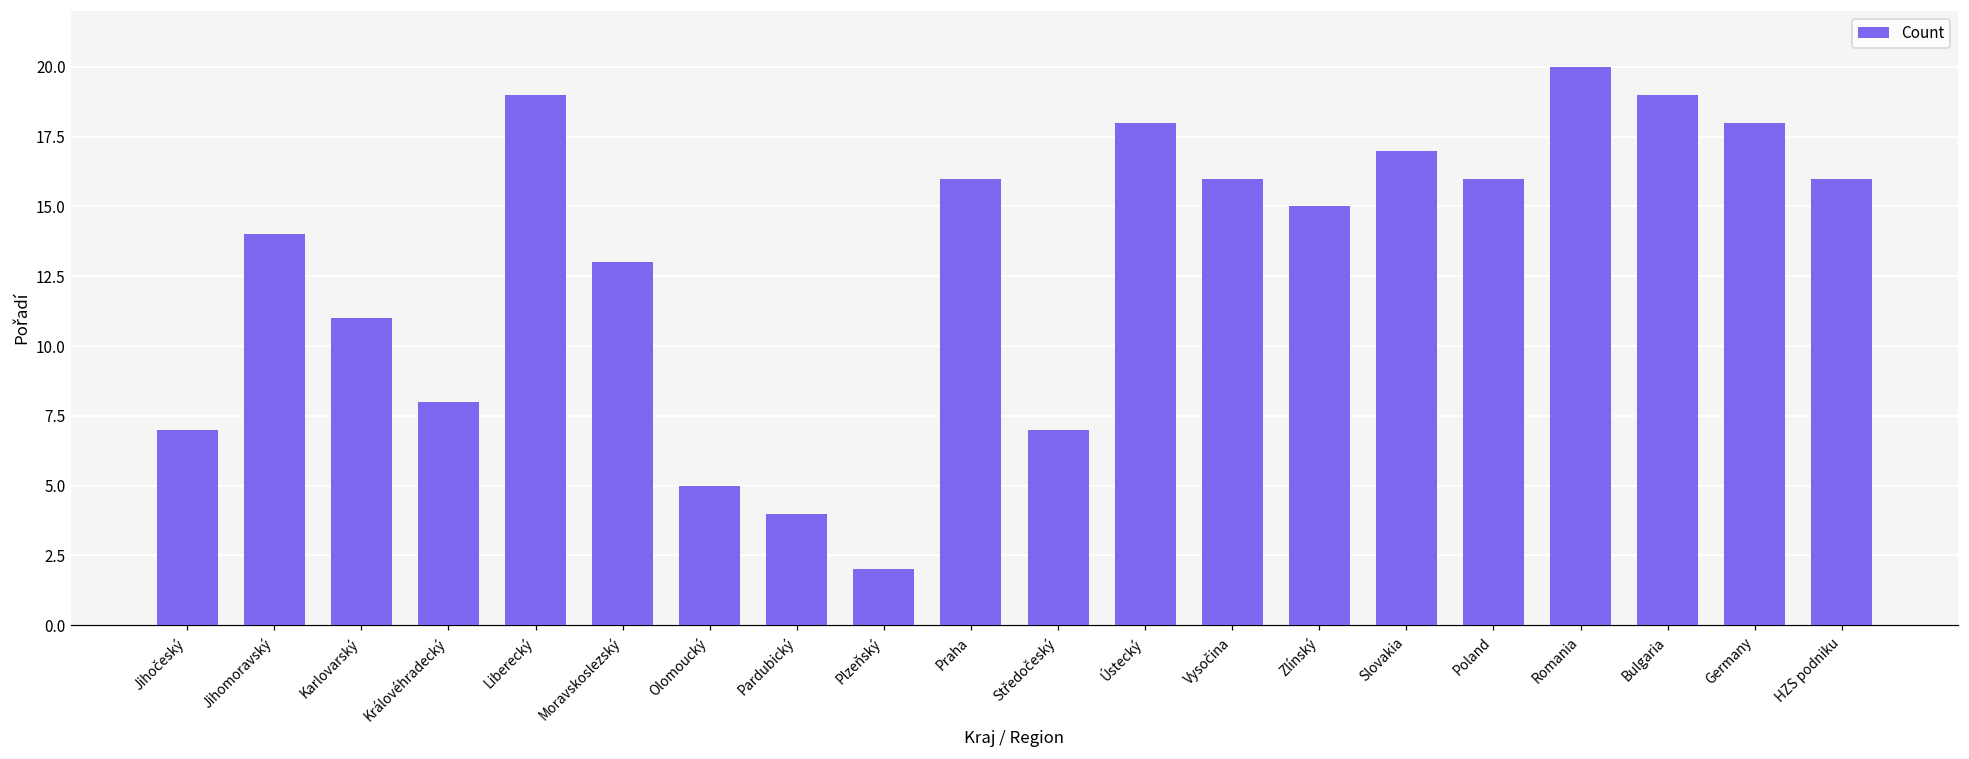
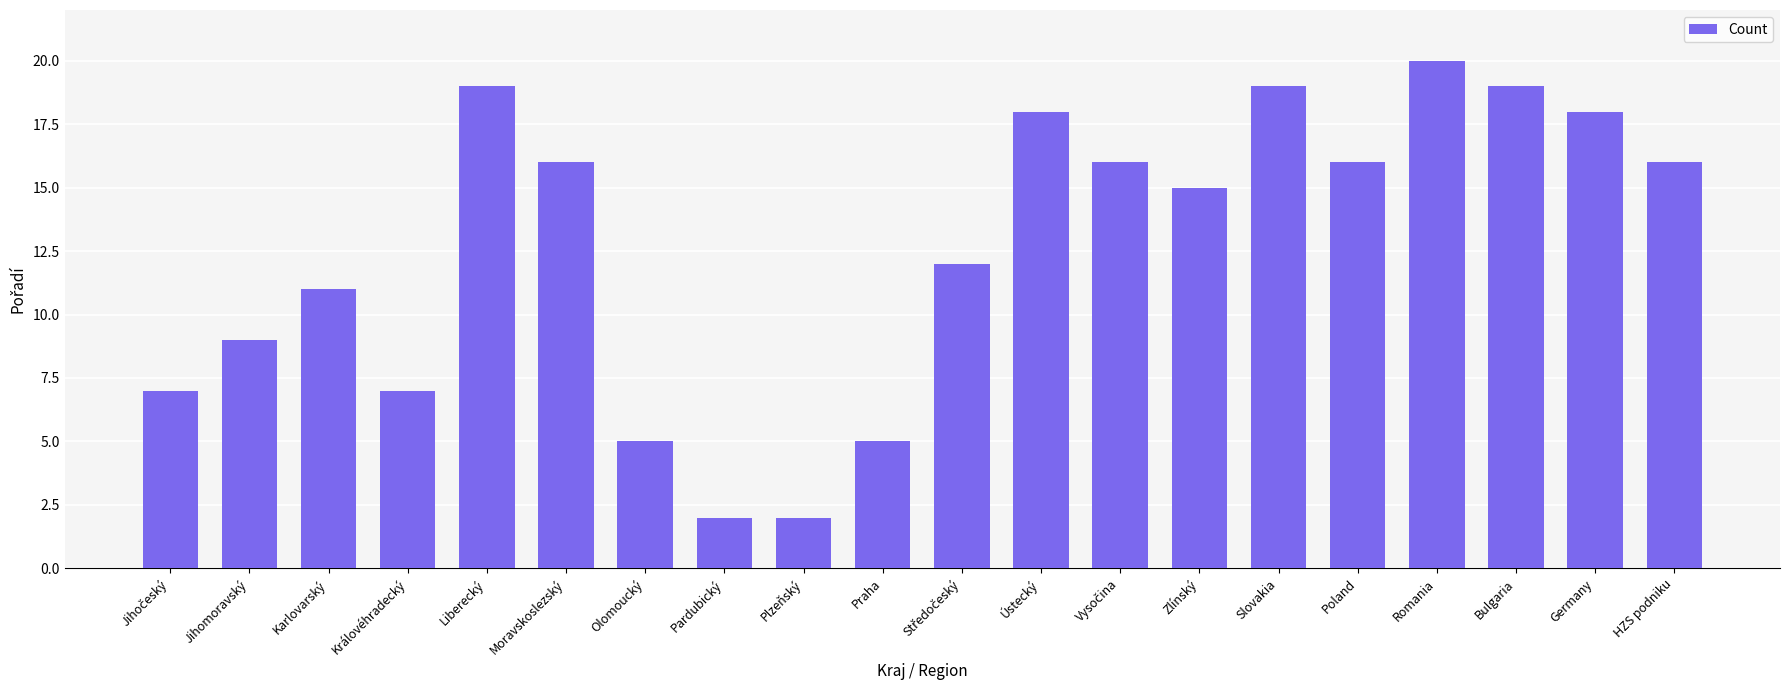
  {
    "Jihočeský": 7,
-   "Jihomoravský": 14,
+   "Jihomoravský": 9,
    "Karlovarský": 11,
-   "Královéhradecký": 8,
+   "Královéhradecký": 7,
    "Liberecký": 19,
-   "Moravskoslezský": 13,
+   "Moravskoslezský": 16,
    "Olomoucký": 5,
-   "Pardubický": 4,
+   "Pardubický": 2,
    "Plzeňský": 2,
-   "Praha": 16,
-   "Středočeský": 7,
+   "Praha": 5,
+   "Středočeský": 12,
    "Ústecký": 18,
    "Vysočina": 16,
    "Zlínský": 15,
-   "Slovakia": 17,
+   "Slovakia": 19,
    "Poland": 16,
    "Romania": 20,
    "Bulgaria": 19,
    "Germany": 18,
    "HZS podniku": 16
  }
